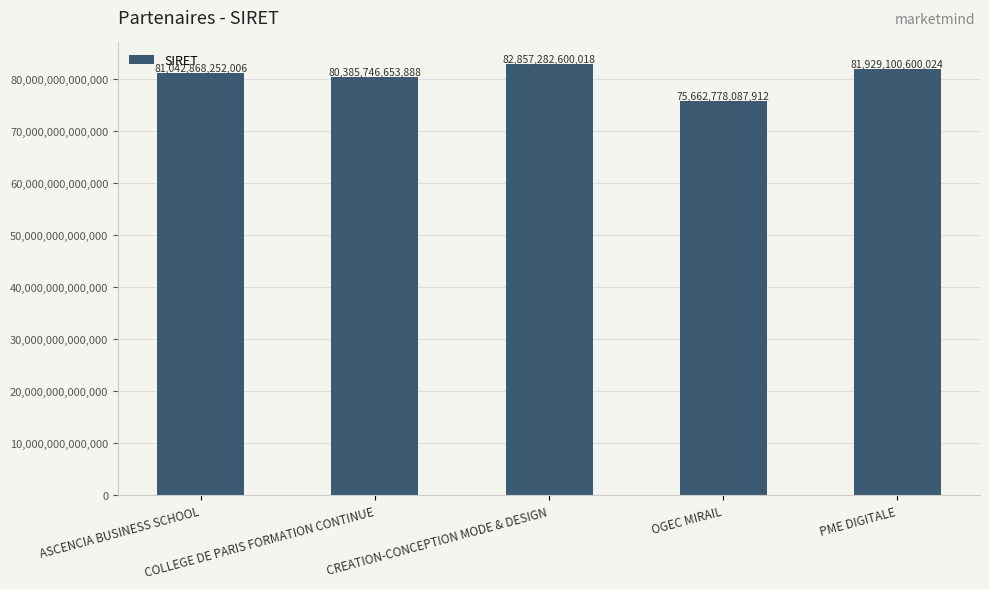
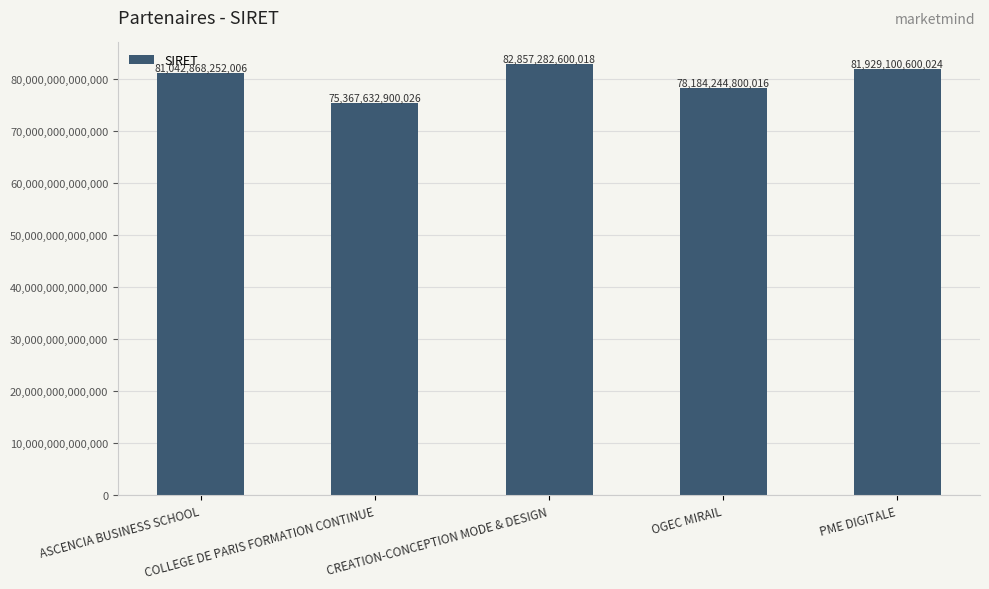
  {
    "ASCENCIA BUSINESS SCHOOL": "81,042,868,252,006",
-   "COLLEGE DE PARIS FORMATION CONTINUE": "80,385,746,653,888",
+   "COLLEGE DE PARIS FORMATION CONTINUE": "75,367,632,900,026",
    "CREATION-CONCEPTION MODE & DESIGN": "82,857,282,600,018",
-   "OGEC MIRAIL": "75,662,778,087,912",
+   "OGEC MIRAIL": "78,184,244,800,016",
    "PME DIGITALE": "81,929,100,600,024"
  }
